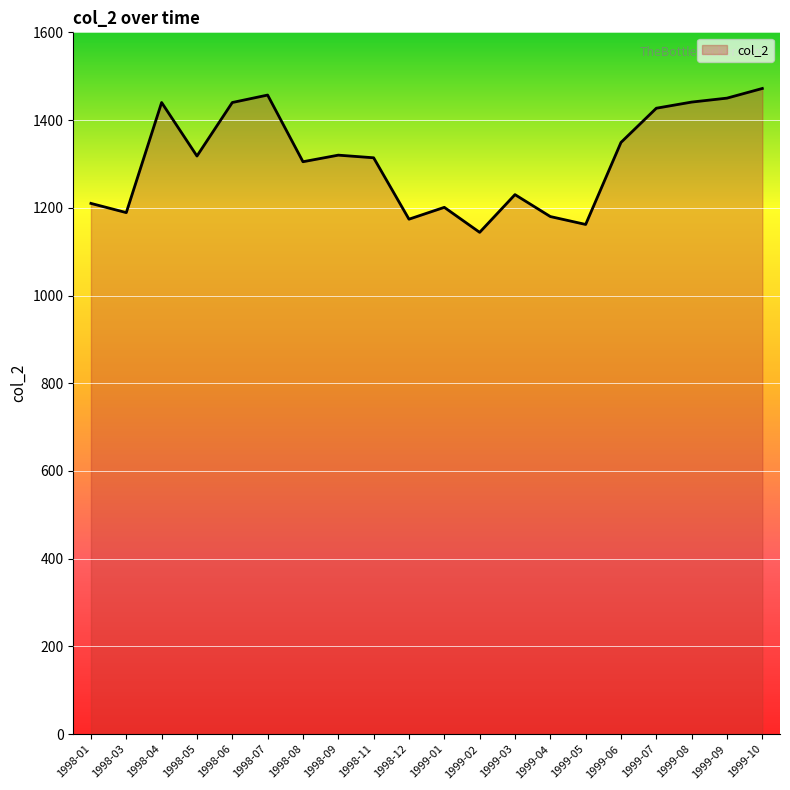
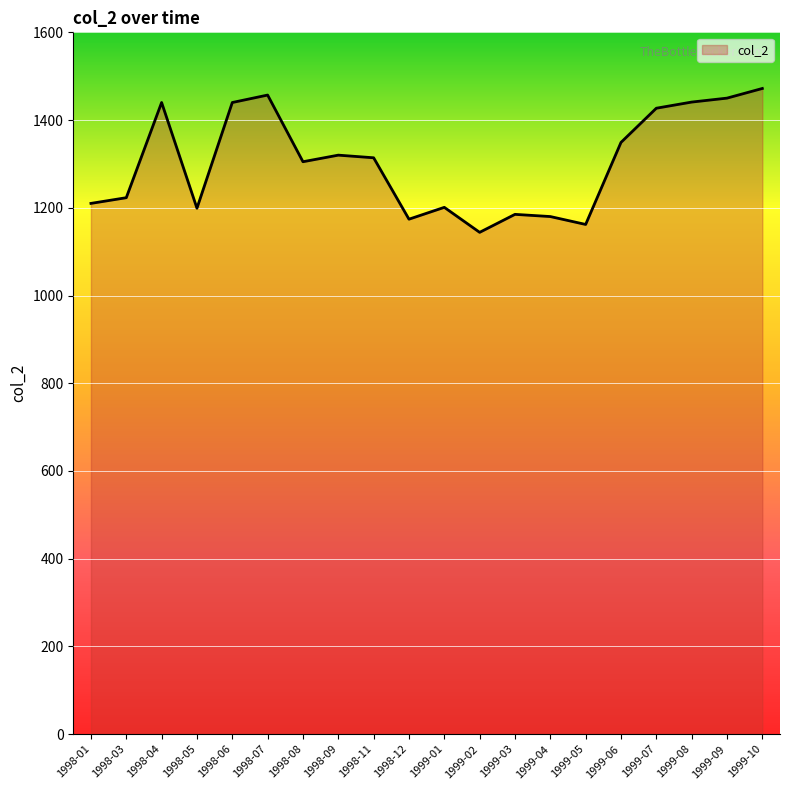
  {
    "1998-01": 1210,
-   "1998-03": 1190,
+   "1998-03": 1220,
    "1998-04": 1440,
-   "1998-05": 1320,
+   "1998-05": 1200,
    "1998-06": 1440,
    "1998-07": 1460,
    "1998-08": 1310,
    "1998-09": 1320,
    "1998-11": 1310,
    "1998-12": 1170,
    "1999-01": 1200,
    "1999-02": 1140,
-   "1999-03": 1230,
+   "1999-03": 1190,
    "1999-04": 1180,
    "1999-05": 1160,
    "1999-06": 1350,
    "1999-07": 1430,
    "1999-08": 1440,
    "1999-09": 1450,
    "1999-10": 1470
  }
